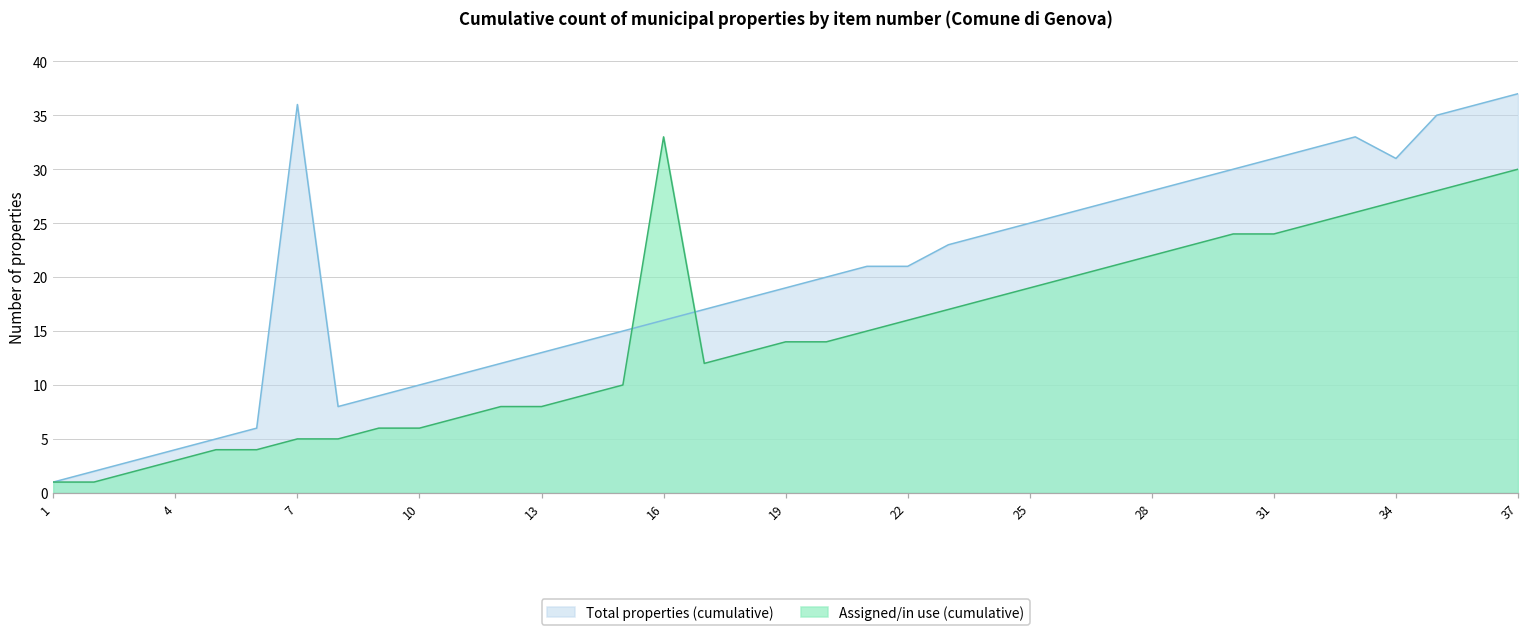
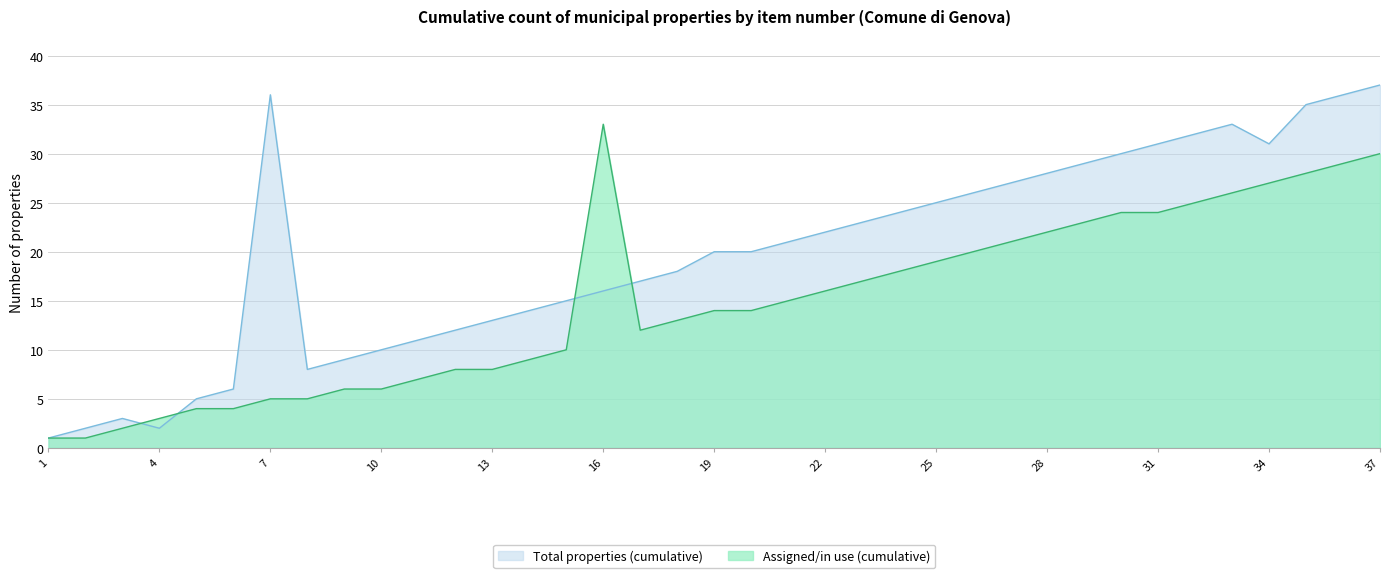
  {
    "Total properties (cumulative)": {
-     "4": 4,
+     "4": 2,
      "7": 36,
      "10": 10,
      "13": 13,
      "16": 16,
-     "19": 19,
-     "22": 21,
+     "19": 20,
+     "22": 22,
      "25": 25,
      "28": 28,
      "31": 31,
      "34": 31,
      "37": 37
    },
    "Assigned/in use (cumulative)": {
      "4": 3,
      "7": 5,
      "10": 6,
      "13": 8,
      "16": 33,
      "19": 14,
      "22": 16,
      "25": 19,
      "28": 22,
      "31": 24,
      "34": 27,
      "37": 30
    }
  }
